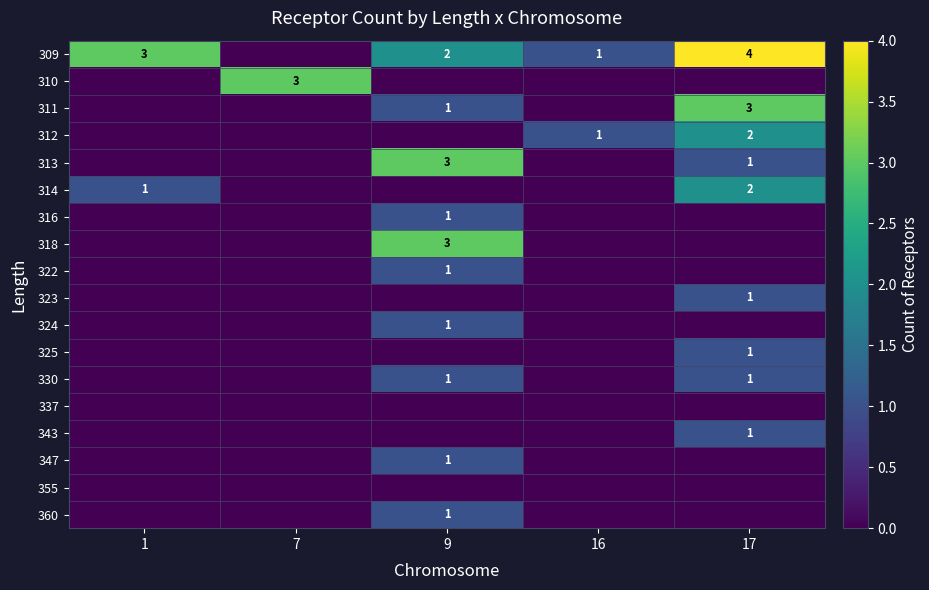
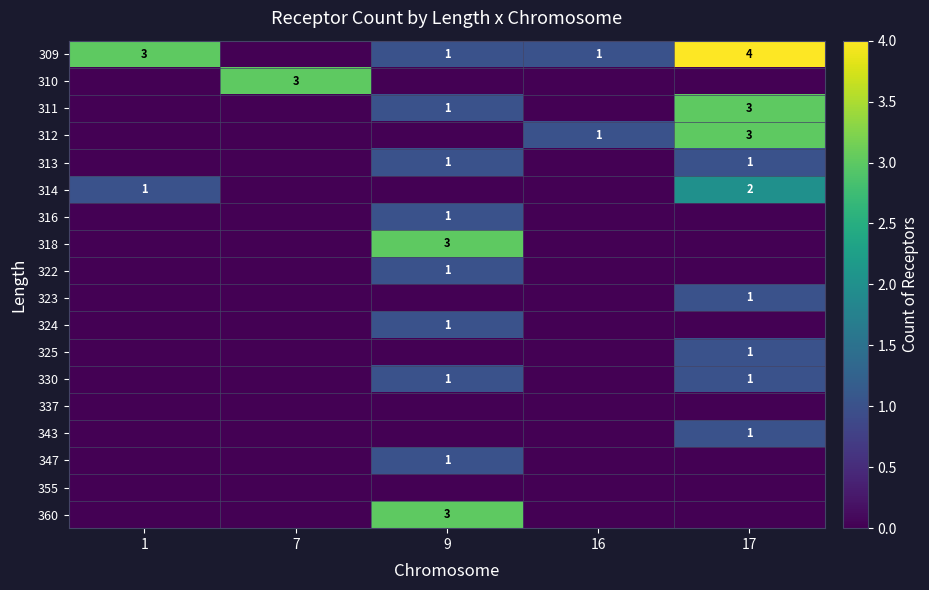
  {
    "309": {
      "1": 3,
-     "9": 2,
+     "9": 1,
      "16": 1,
      "17": 4
    },
    "310": {
      "7": 3
    },
    "311": {
      "9": 1,
      "17": 3
    },
    "312": {
      "16": 1,
-     "17": 2
+     "17": 3
    },
    "313": {
-     "9": 3,
+     "9": 1,
      "17": 1
    },
    "314": {
      "1": 1,
      "17": 2
    },
    "316": {
      "9": 1
    },
    "318": {
      "9": 3
    },
    "322": {
      "9": 1
    },
    "323": {
      "17": 1
    },
    "324": {
      "9": 1
    },
    "325": {
      "17": 1
    },
    "330": {
      "9": 1,
      "17": 1
    },
    "343": {
      "17": 1
    },
    "347": {
      "9": 1
    },
    "360": {
-     "9": 1
+     "9": 3
    }
  }
